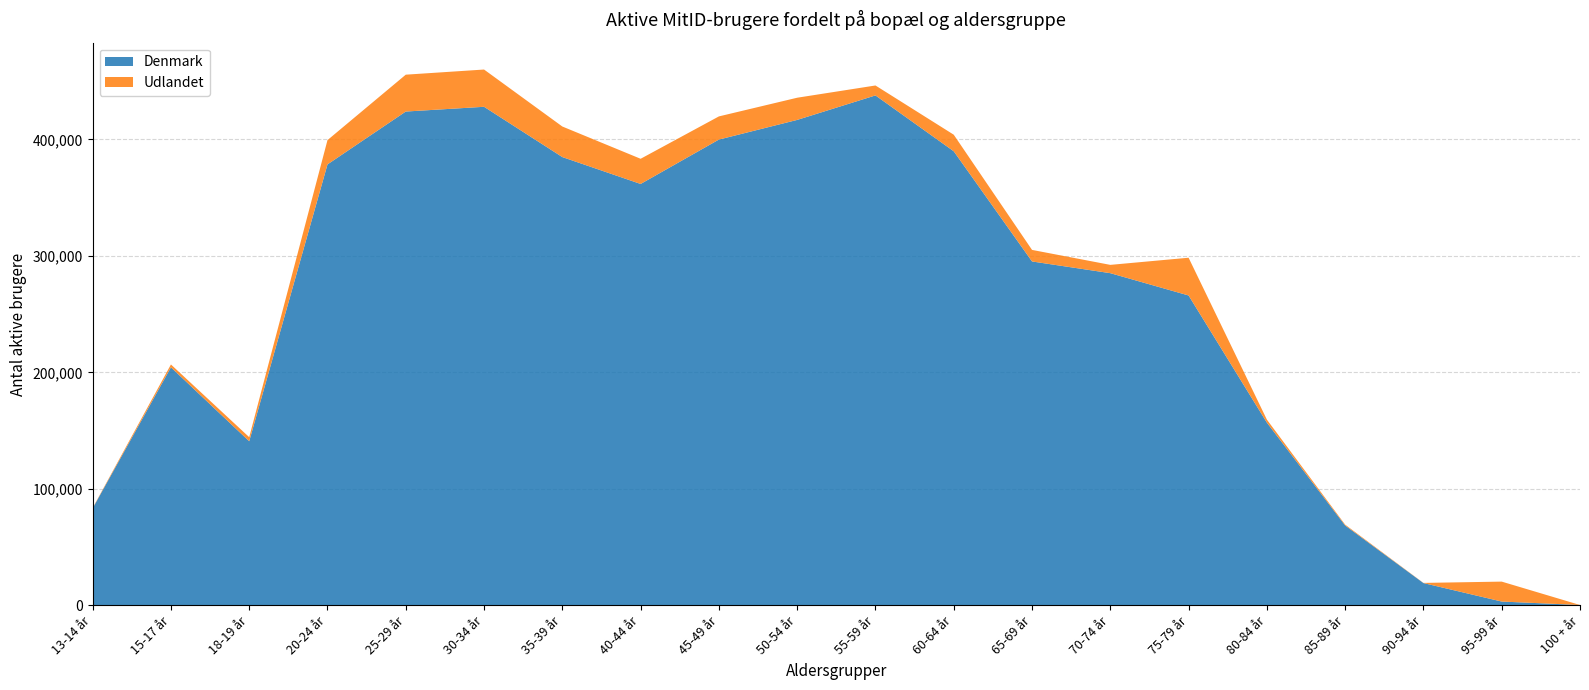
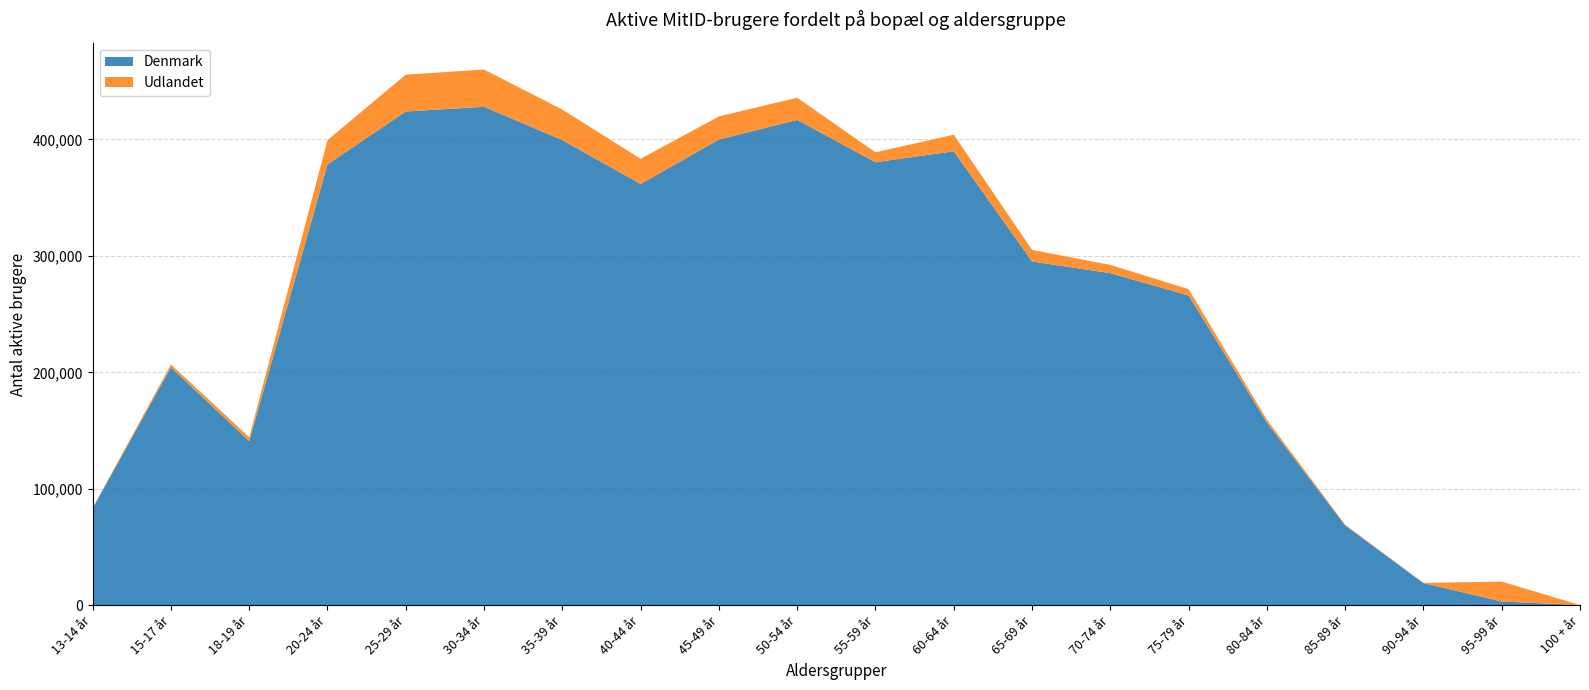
  {
    "Denmark": {
      "15-17 år": "204,000",
      "18-19 år": "141,000",
      "20-24 år": "379,000",
      "25-29 år": "424,000",
      "30-34 år": "428,000",
-     "35-39 år": "385,000",
+     "35-39 år": "399,000",
      "40-44 år": "362,000",
      "45-49 år": "400,000",
      "50-54 år": "417,000",
-     "55-59 år": "438,000",
+     "55-59 år": "380,000",
      "60-64 år": "390,000",
      "65-69 år": "295,000",
      "70-74 år": "285,000",
      "75-79 år": "266,000",
      "80-84 år": "157,000",
      "95-99 år": "3,000"
    },
    "Udlandet": {
      "15-17 år": "2,000",
      "18-19 år": "3,000",
      "20-24 år": "21,000",
      "25-29 år": "32,000",
      "30-34 år": "32,000",
      "35-39 år": "26,000",
      "40-44 år": "22,000",
      "45-49 år": "20,000",
      "50-54 år": "19,000",
      "55-59 år": "9,000",
      "60-64 år": "14,000",
      "65-69 år": "10,000",
      "70-74 år": "7,000",
-     "75-79 år": "32,000",
+     "75-79 år": "5,000",
      "80-84 år": "3,000",
      "95-99 år": "17,000"
    }
  }
